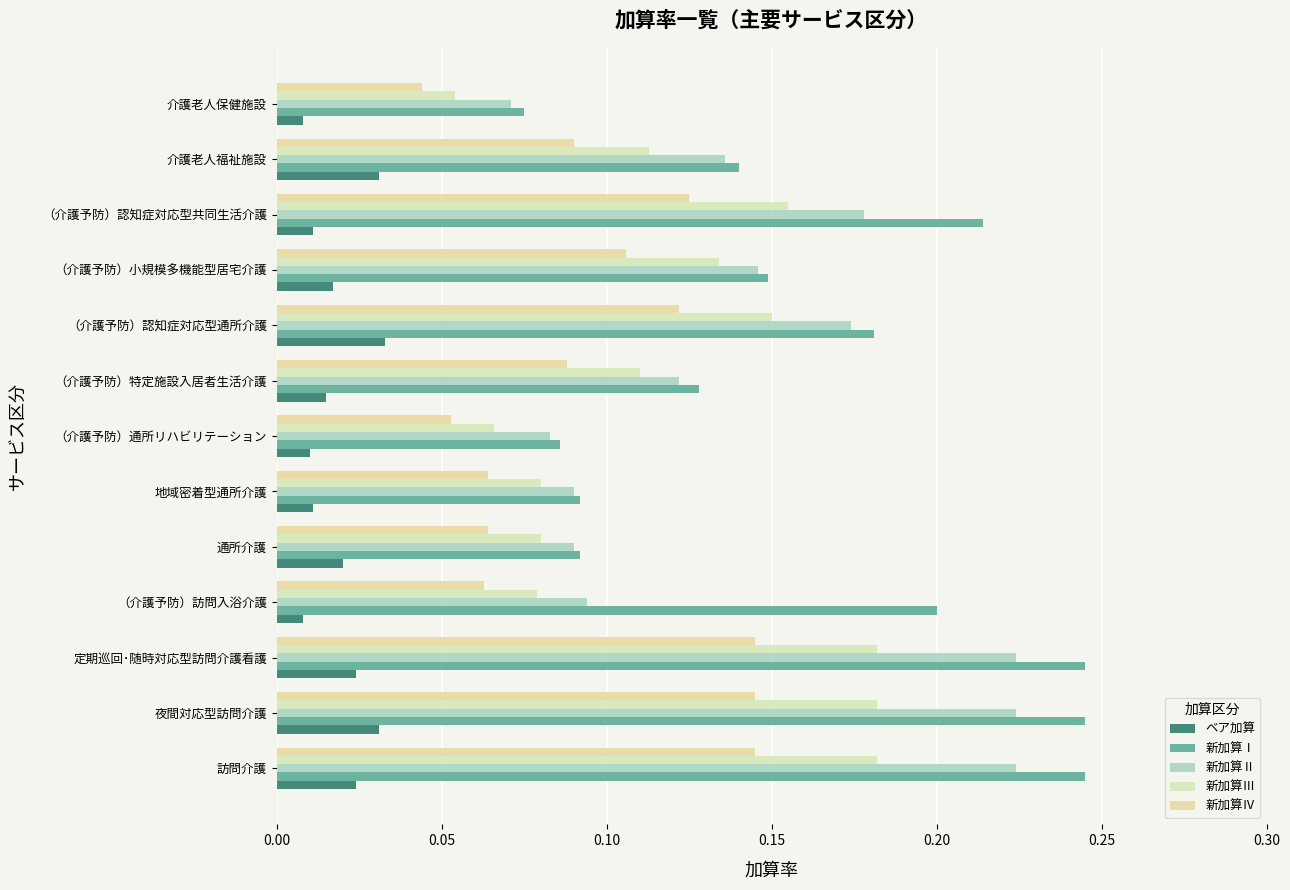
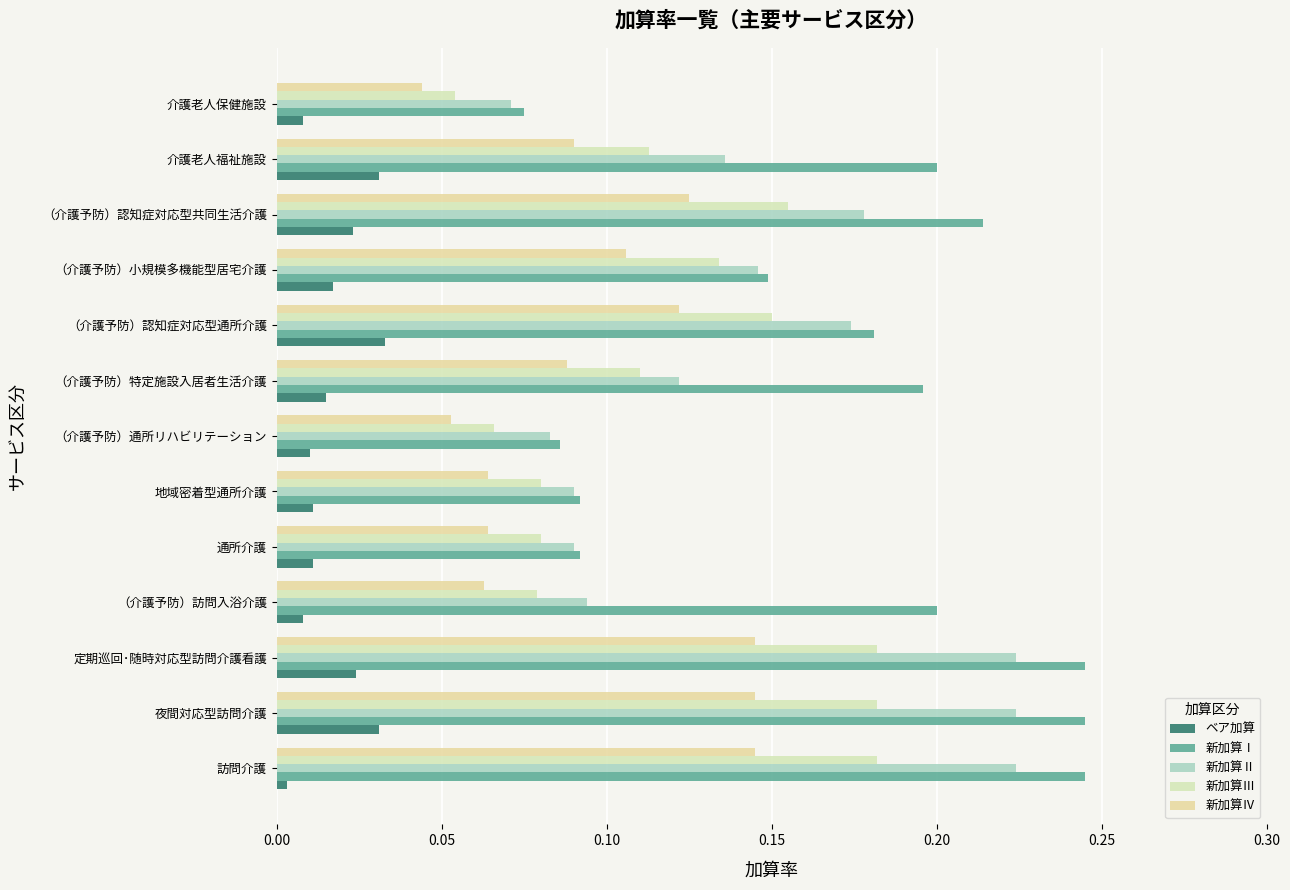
  {
    "ベア加算": {
      "介護老人保健施設": 0.008,
      "介護老人福祉施設": 0.031,
-     "（介護予防）認知症対応型共同生活介護": 0.011,
+     "（介護予防）認知症対応型共同生活介護": 0.023,
      "（介護予防）小規模多機能型居宅介護": 0.017,
      "（介護予防）認知症対応型通所介護": 0.033,
      "（介護予防）特定施設入居者生活介護": 0.015,
      "（介護予防）通所リハビリテーション": 0.010,
      "地域密着型通所介護": 0.011,
-     "通所介護": 0.020,
+     "通所介護": 0.011,
      "（介護予防）訪問入浴介護": 0.008,
      "定期巡回･随時対応型訪問介護看護": 0.024,
      "夜間対応型訪問介護": 0.031,
-     "訪問介護": 0.024
+     "訪問介護": 0.003
    },
    "新加算Ⅰ": {
      "介護老人保健施設": 0.075,
-     "介護老人福祉施設": 0.14,
+     "介護老人福祉施設": 0.20,
      "（介護予防）認知症対応型共同生活介護": 0.214,
      "（介護予防）小規模多機能型居宅介護": 0.149,
      "（介護予防）認知症対応型通所介護": 0.181,
-     "（介護予防）特定施設入居者生活介護": 0.128,
+     "（介護予防）特定施設入居者生活介護": 0.196,
      "（介護予防）通所リハビリテーション": 0.086,
      "地域密着型通所介護": 0.092,
      "通所介護": 0.092,
      "（介護予防）訪問入浴介護": 0.200,
      "定期巡回･随時対応型訪問介護看護": 0.245,
      "夜間対応型訪問介護": 0.245,
      "訪問介護": 0.245
    }
  }
